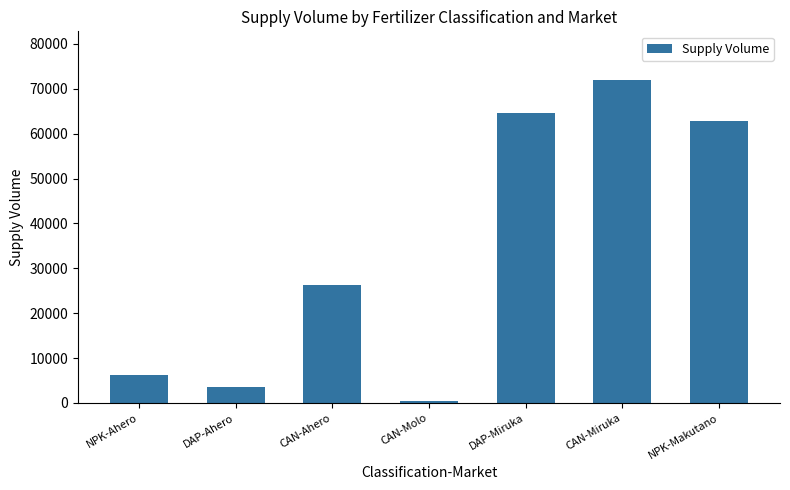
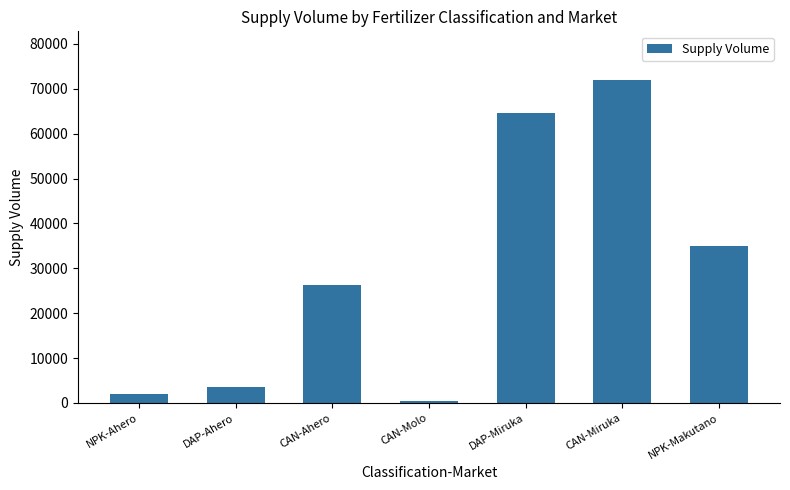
  {
-   "NPK-Ahero": 6000,
+   "NPK-Ahero": 2000,
    "DAP-Ahero": 4000,
    "CAN-Ahero": 26000,
    "DAP-Miruka": 65000,
    "CAN-Miruka": 72000,
-   "NPK-Makutano": 63000
+   "NPK-Makutano": 35000
  }
